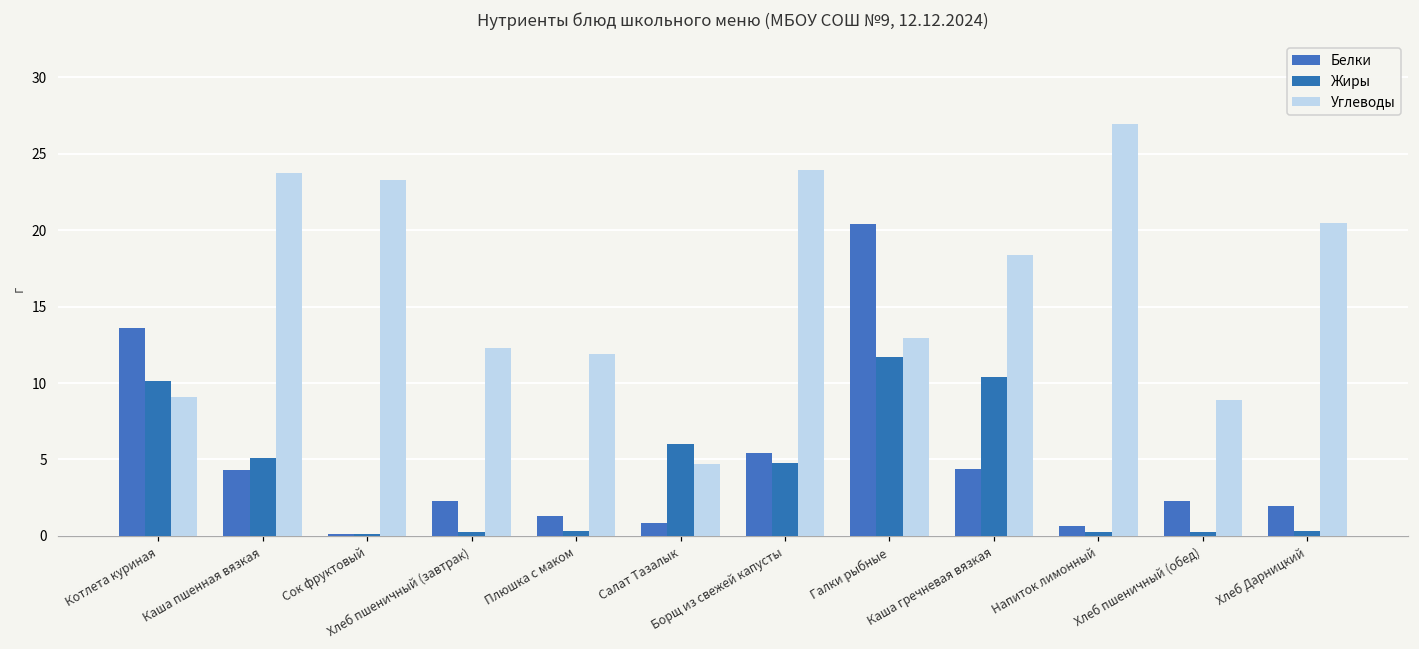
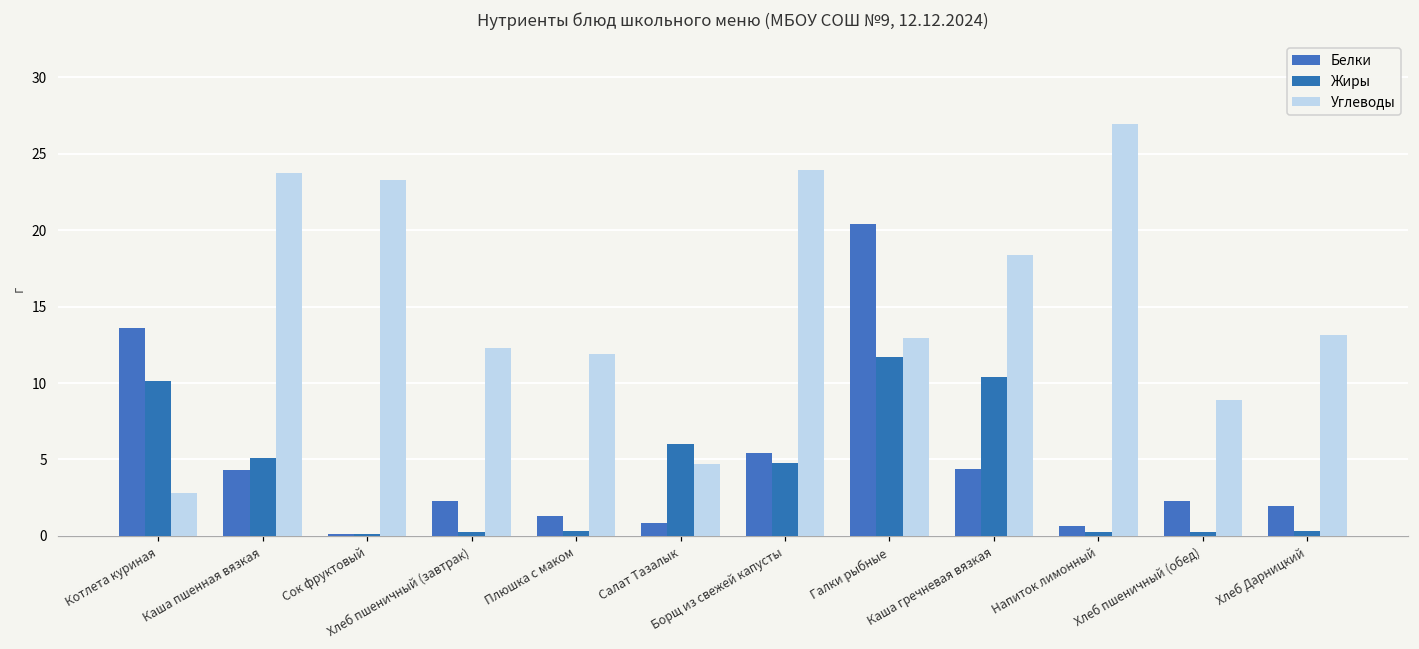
  {
    "Углеводы": {
-     "Котлета куриная": 9.1,
+     "Котлета куриная": 2.8,
      "Каша пшенная вязкая": 23.7,
      "Сок фруктовый": 23.3,
      "Хлеб пшеничный (завтрак)": 12.3,
      "Плюшка с маком": 11.9,
      "Салат Тазалык": 4.7,
      "Борщ из свежей капусты": 23.9,
      "Галки рыбные": 13.0,
      "Каша гречневая вязкая": 18.4,
      "Напиток лимонный": 27.0,
      "Хлеб пшеничный (обед)": 8.9,
-     "Хлеб Дарницкий": 20.5
+     "Хлеб Дарницкий": 13.2
    }
  }
